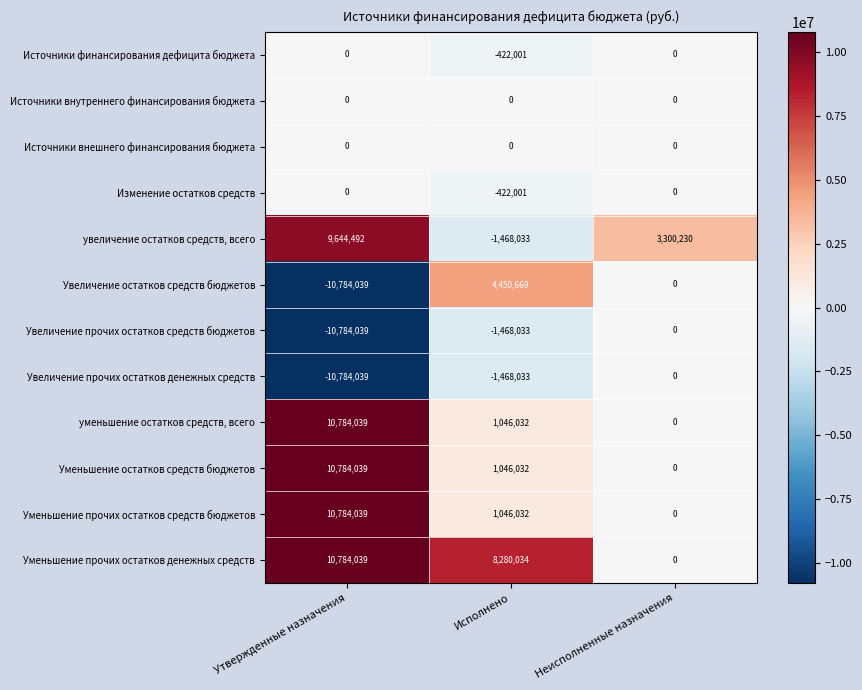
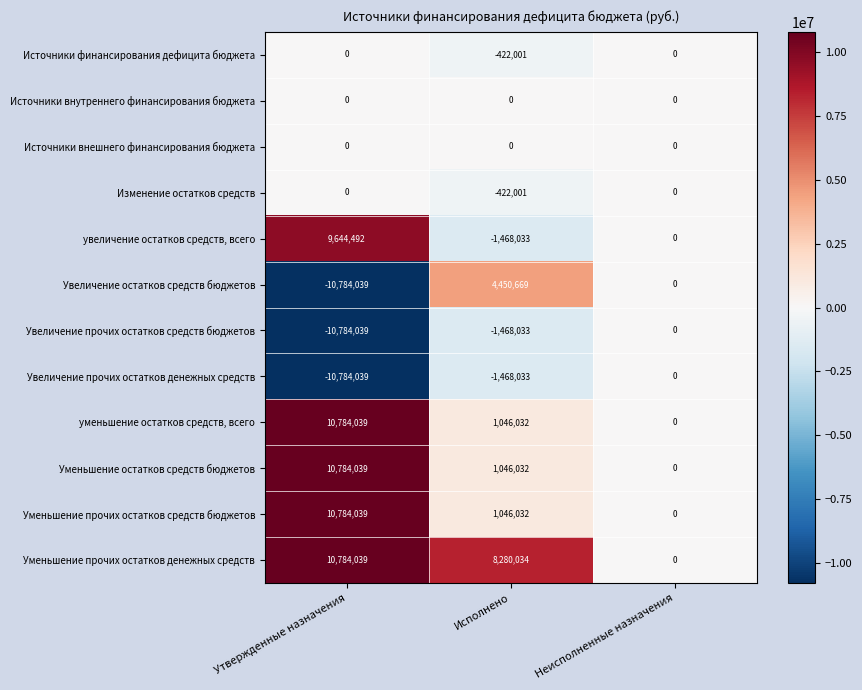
  {
    "Источники финансирования дефицита бюджета": {
      "Утвержденные назначения": "0",
      "Исполнено": "-422,001",
      "Неисполненные назначения": "0"
    },
    "Источники внутреннего финансирования бюджета": {
      "Утвержденные назначения": "0",
      "Исполнено": "0",
      "Неисполненные назначения": "0"
    },
    "Источники внешнего финансирования бюджета": {
      "Утвержденные назначения": "0",
      "Исполнено": "0",
      "Неисполненные назначения": "0"
    },
    "Изменение остатков средств": {
      "Утвержденные назначения": "0",
      "Исполнено": "-422,001",
      "Неисполненные назначения": "0"
    },
    "увеличение остатков средств, всего": {
      "Утвержденные назначения": "9,644,492",
      "Исполнено": "-1,468,033",
-     "Неисполненные назначения": "3,300,230"
+     "Неисполненные назначения": "0"
    },
    "Увеличение остатков средств бюджетов": {
      "Утвержденные назначения": "-10,784,039",
      "Исполнено": "4,450,669",
      "Неисполненные назначения": "0"
    },
    "Увеличение прочих остатков средств бюджетов": {
      "Утвержденные назначения": "-10,784,039",
      "Исполнено": "-1,468,033",
      "Неисполненные назначения": "0"
    },
    "Увеличение прочих остатков денежных средств": {
      "Утвержденные назначения": "-10,784,039",
      "Исполнено": "-1,468,033",
      "Неисполненные назначения": "0"
    },
    "уменьшение остатков средств, всего": {
      "Утвержденные назначения": "10,784,039",
      "Исполнено": "1,046,032",
      "Неисполненные назначения": "0"
    },
    "Уменьшение остатков средств бюджетов": {
      "Утвержденные назначения": "10,784,039",
      "Исполнено": "1,046,032",
      "Неисполненные назначения": "0"
    },
    "Уменьшение прочих остатков средств бюджетов": {
      "Утвержденные назначения": "10,784,039",
      "Исполнено": "1,046,032",
      "Неисполненные назначения": "0"
    },
    "Уменьшение прочих остатков денежных средств": {
      "Утвержденные назначения": "10,784,039",
      "Исполнено": "8,280,034",
      "Неисполненные назначения": "0"
    }
  }
